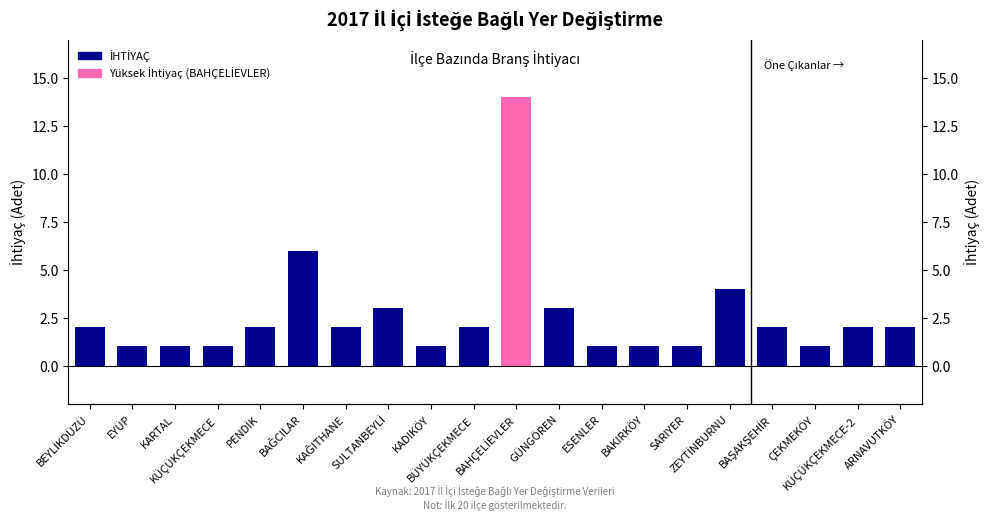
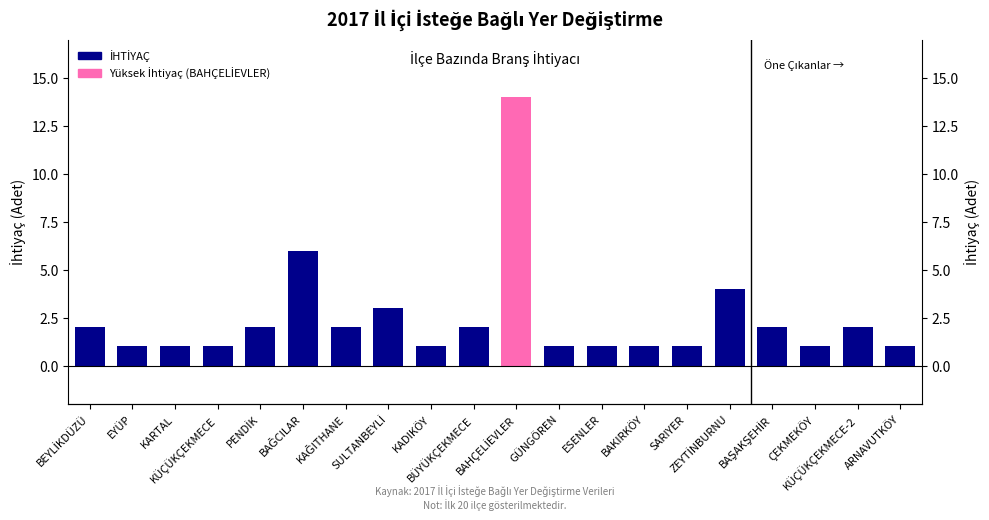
  {
    "BEYLİKDÜZÜ": 2,
    "EYÜP": 1,
    "KARTAL": 1,
    "KÜÇÜKÇEKMECE": 1,
    "PENDİK": 2,
    "BAĞCILAR": 6,
    "KAĞITHANE": 2,
    "SULTANBEYLİ": 3,
    "KADIKÖY": 1,
    "BÜYÜKÇEKMECE": 2,
    "BAHÇELİEVLER": 14,
-   "GÜNGÖREN": 3,
+   "GÜNGÖREN": 1,
    "ESENLER": 1,
    "BAKIRKÖY": 1,
    "SARIYER": 1,
    "ZEYTİNBURNU": 4,
    "BAŞAKŞEHİR": 2,
    "ÇEKMEKÖY": 1,
    "KÜÇÜKÇEKMECE-2": 2,
-   "ARNAVUTKÖY": 2
+   "ARNAVUTKÖY": 1
  }
